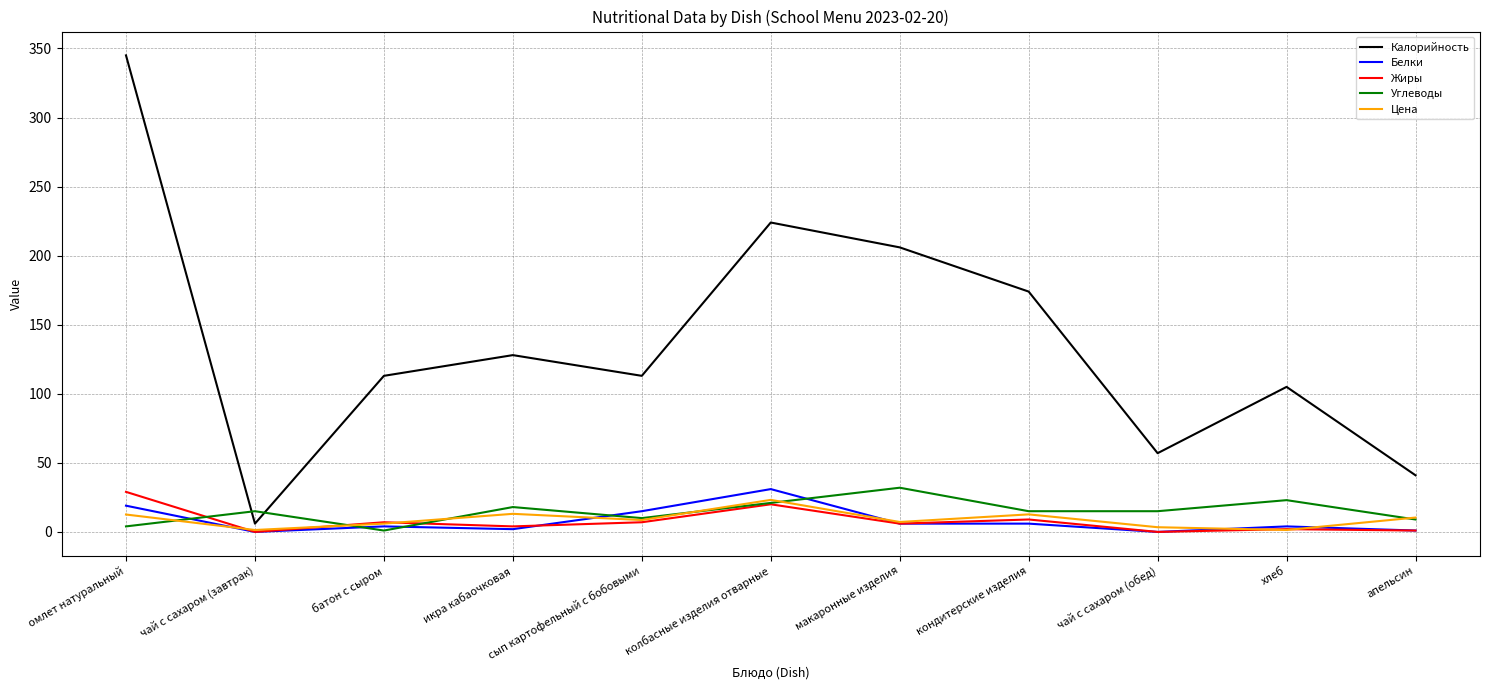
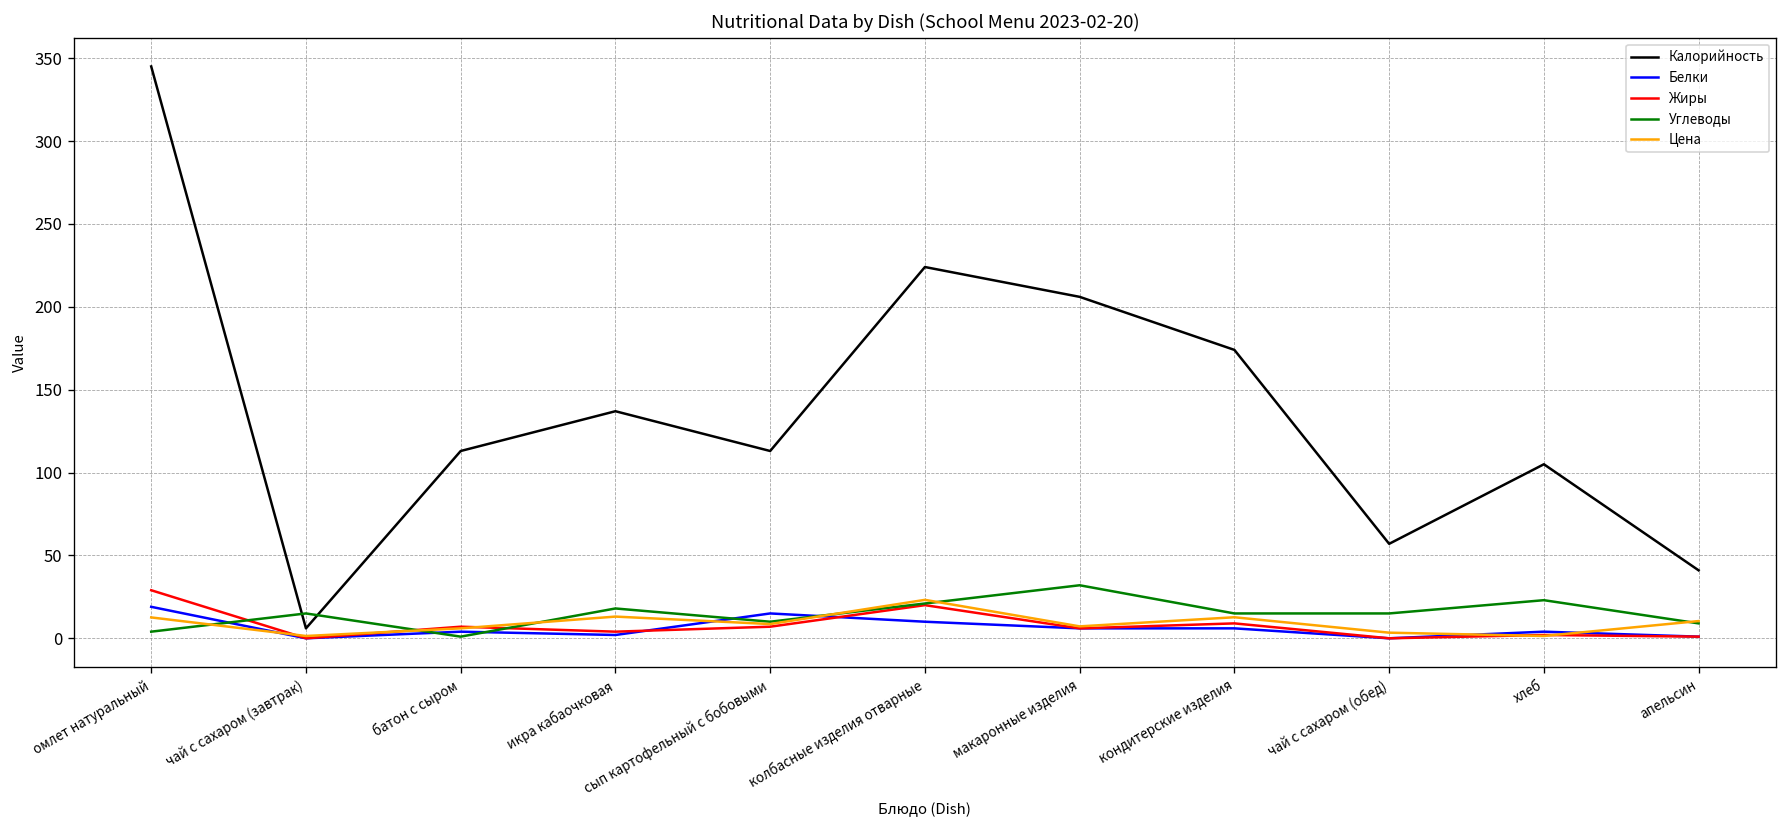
  {
    "Калорийность": {
      "омлет натуральный": 345,
      "чай с сахаром (завтрак)": 6,
      "батон с сыром": 113,
-     "икра кабаочковая": 128,
+     "икра кабаочковая": 137,
      "сып картофельный с бобовыми": 113,
      "колбасные изделия отварные": 224,
      "макаронные изделия": 206,
      "кондитерские изделия": 174,
      "чай с сахаром (обед)": 57,
      "хлеб": 105,
      "апельсин": 41
    },
    "Белки": {
      "омлет натуральный": 19,
      "батон с сыром": 4,
      "икра кабаочковая": 2,
      "сып картофельный с бобовыми": 15,
-     "колбасные изделия отварные": 31,
+     "колбасные изделия отварные": 10,
      "кондитерские изделия": 6,
      "хлеб": 4
    },
    "Жиры": {
      "омлет натуральный": 29,
      "икра кабаочковая": 4,
      "кондитерские изделия": 9
    },
    "Углеводы": {
      "омлет натуральный": 4,
      "чай с сахаром (завтрак)": 15,
      "батон с сыром": 1,
      "икра кабаочковая": 18,
      "макаронные изделия": 32,
      "кондитерские изделия": 15,
      "чай с сахаром (обед)": 15,
      "хлеб": 23
    },
    "Цена": {
      "омлет натуральный": 13,
      "икра кабаочковая": 13,
      "колбасные изделия отварные": 23,
      "кондитерские изделия": 13,
      "чай с сахаром (обед)": 3
    }
  }
